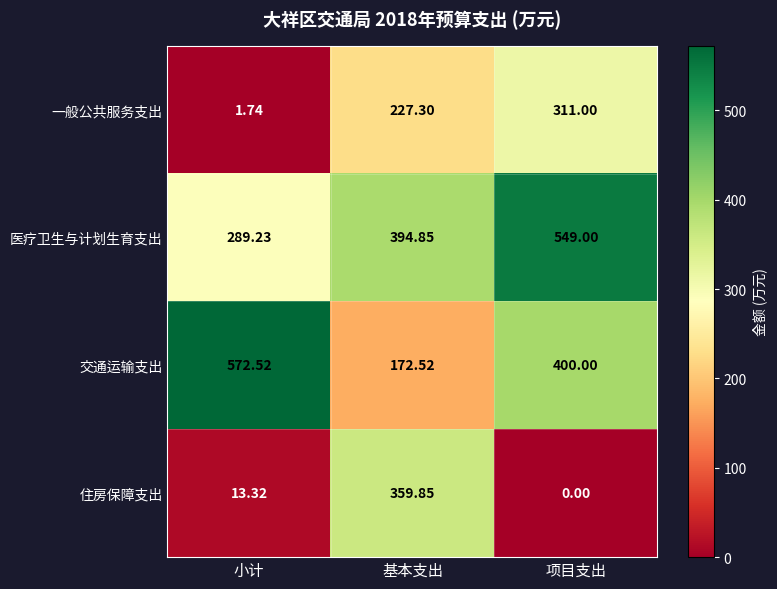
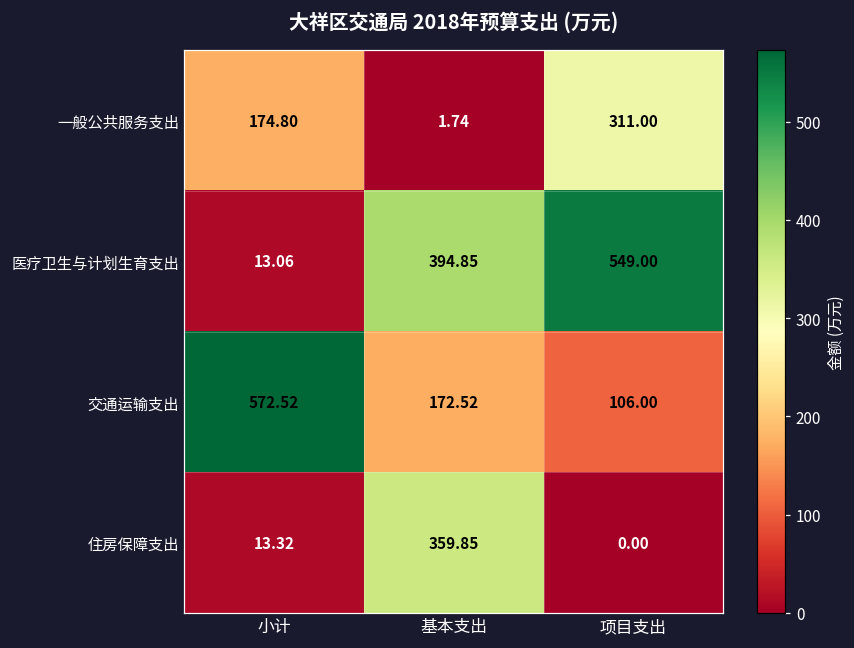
  {
    "一般公共服务支出": {
-     "小计": 1.74,
-     "基本支出": 227.30,
+     "小计": 174.80,
+     "基本支出": 1.74,
      "项目支出": 311.00
    },
    "医疗卫生与计划生育支出": {
-     "小计": 289.23,
+     "小计": 13.06,
      "基本支出": 394.85,
      "项目支出": 549.00
    },
    "交通运输支出": {
      "小计": 572.52,
      "基本支出": 172.52,
-     "项目支出": 400.00
+     "项目支出": 106.00
    },
    "住房保障支出": {
      "小计": 13.32,
      "基本支出": 359.85,
      "项目支出": 0.00
    }
  }
